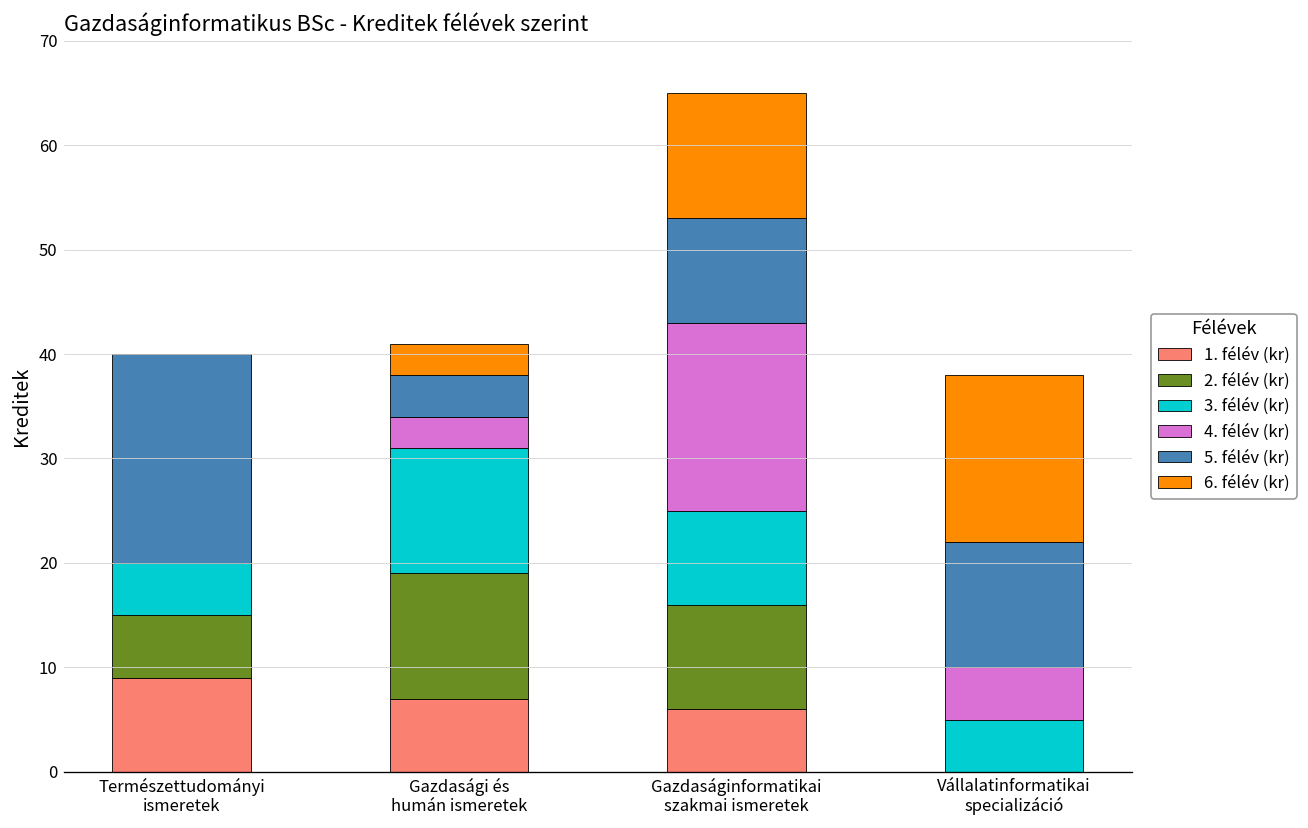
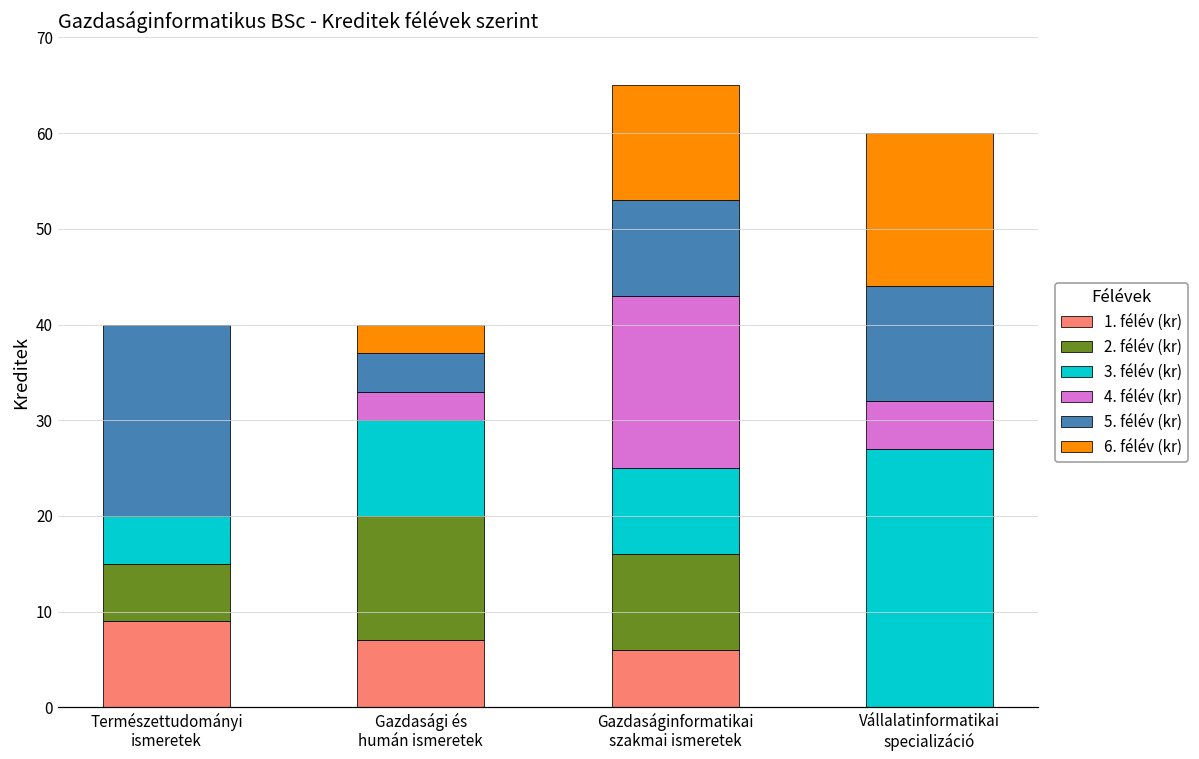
  {
    "1. félév (kr)": {
      "Természettudományi ismeretek": 9,
      "Gazdasági és humán ismeretek": 7,
      "Gazdaságinformatikai szakmai ismeretek": 6,
      "Vállalatinformatikai specializáció": 0
    },
    "2. félév (kr)": {
      "Természettudományi ismeretek": 6,
-     "Gazdasági és humán ismeretek": 12,
+     "Gazdasági és humán ismeretek": 13,
      "Gazdaságinformatikai szakmai ismeretek": 10,
      "Vállalatinformatikai specializáció": 0
    },
    "3. félév (kr)": {
      "Természettudományi ismeretek": 5,
-     "Gazdasági és humán ismeretek": 12,
+     "Gazdasági és humán ismeretek": 10,
      "Gazdaságinformatikai szakmai ismeretek": 9,
-     "Vállalatinformatikai specializáció": 5
+     "Vállalatinformatikai specializáció": 27
    },
    "4. félév (kr)": {
      "Természettudományi ismeretek": 0,
      "Gazdasági és humán ismeretek": 3,
      "Gazdaságinformatikai szakmai ismeretek": 18,
      "Vállalatinformatikai specializáció": 5
    },
    "5. félév (kr)": {
      "Természettudományi ismeretek": 20,
      "Gazdasági és humán ismeretek": 4,
      "Gazdaságinformatikai szakmai ismeretek": 10,
      "Vállalatinformatikai specializáció": 12
    },
    "6. félév (kr)": {
      "Természettudományi ismeretek": 0,
      "Gazdasági és humán ismeretek": 3,
      "Gazdaságinformatikai szakmai ismeretek": 12,
      "Vállalatinformatikai specializáció": 16
    }
  }
